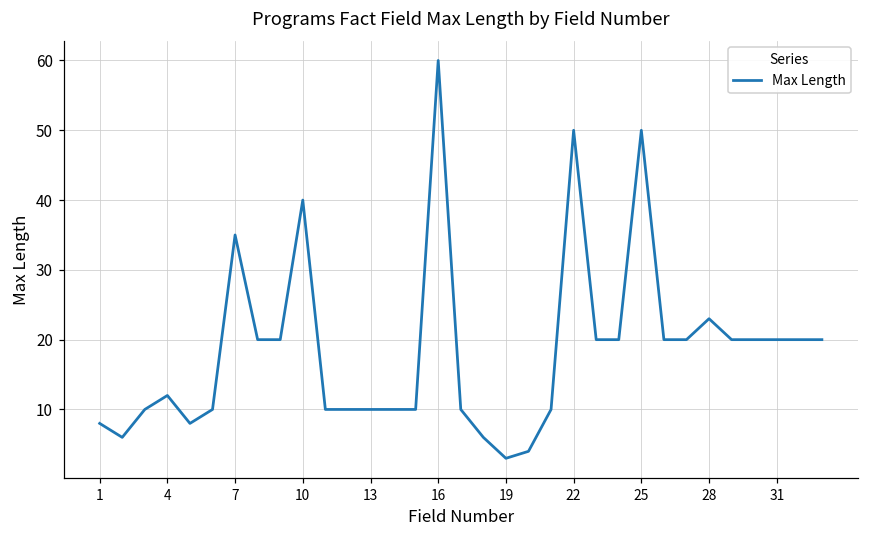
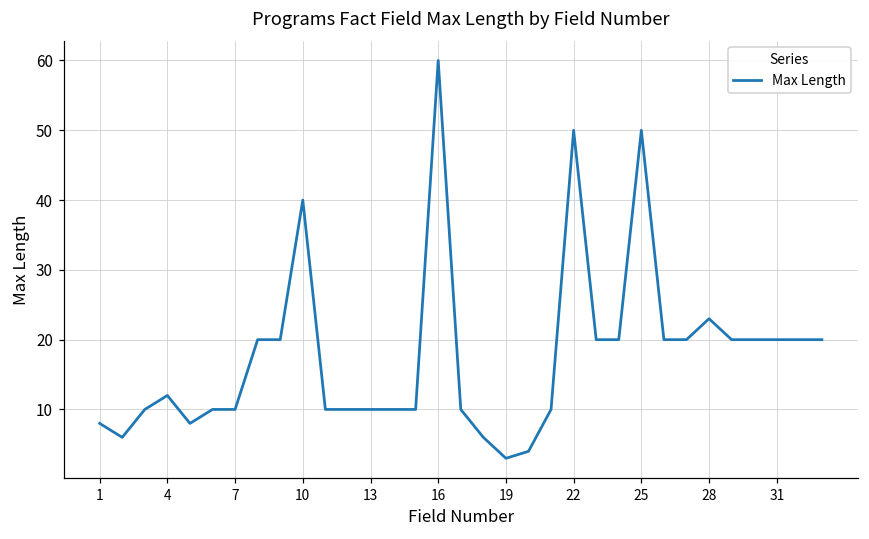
  {
    "1": 8,
    "4": 12,
-   "7": 35,
+   "7": 10,
    "10": 40,
    "13": 10,
    "16": 60,
    "19": 3,
    "22": 50,
    "25": 50,
    "28": 23,
    "31": 20
  }
